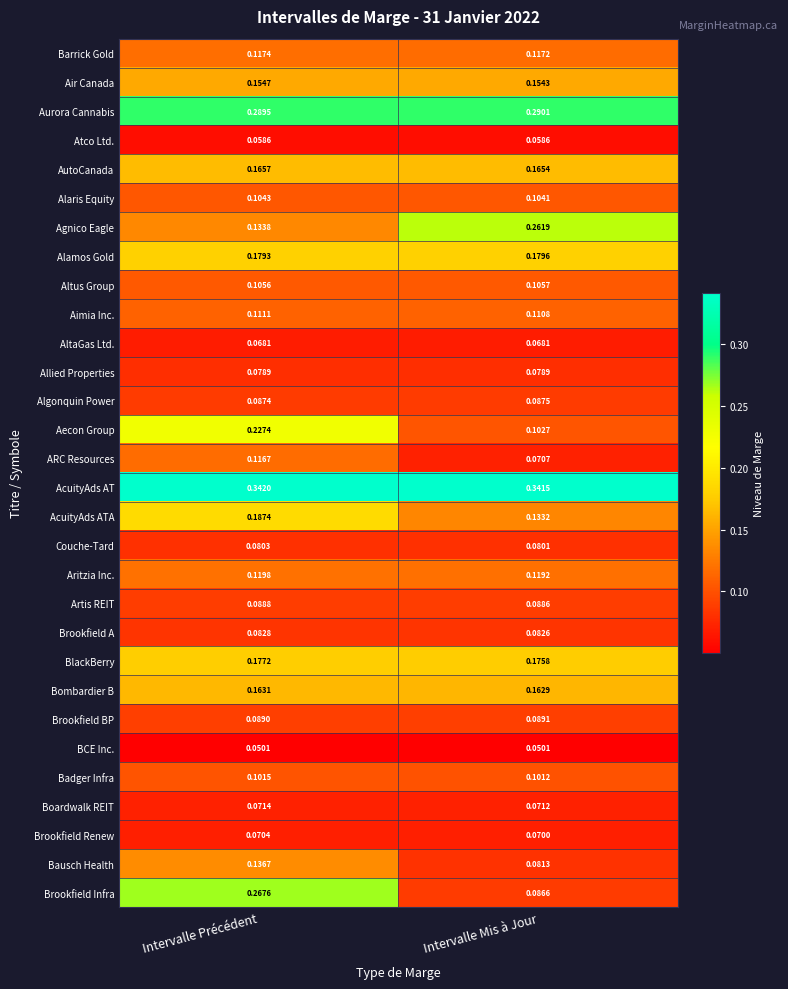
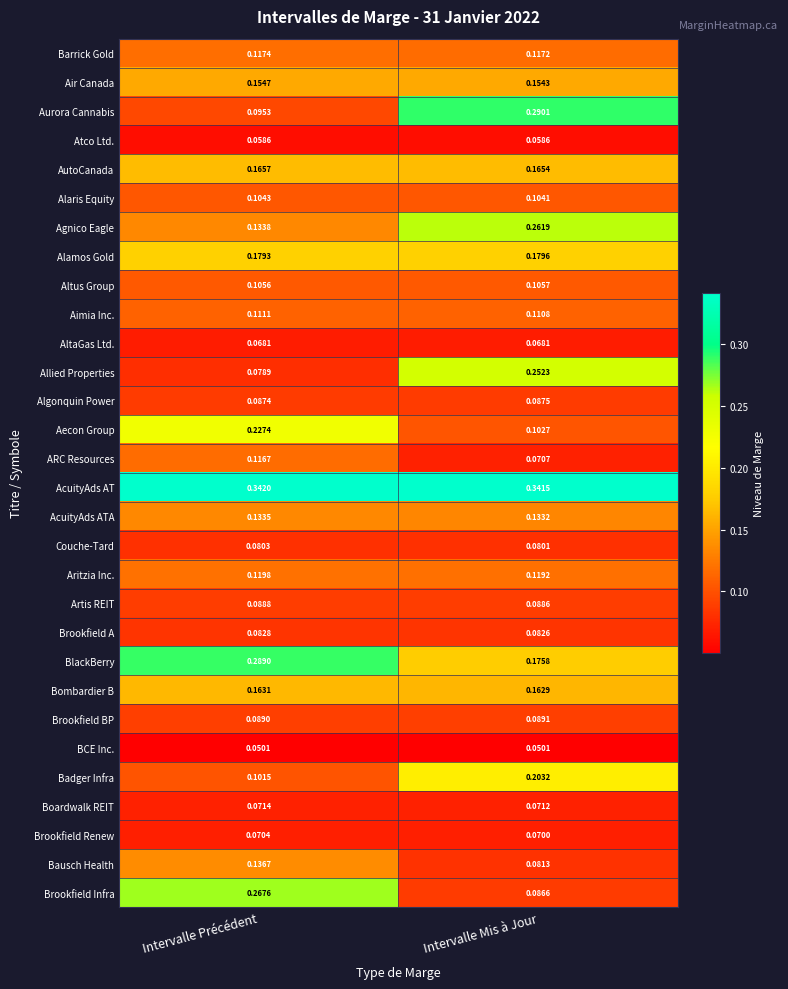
  {
    "Barrick Gold": {
      "Intervalle Précédent": 0.1174,
      "Intervalle Mis à Jour": 0.1172
    },
    "Air Canada": {
      "Intervalle Précédent": 0.1547,
      "Intervalle Mis à Jour": 0.1543
    },
    "Aurora Cannabis": {
-     "Intervalle Précédent": 0.2895,
+     "Intervalle Précédent": 0.0953,
      "Intervalle Mis à Jour": 0.2901
    },
    "Atco Ltd.": {
      "Intervalle Précédent": 0.0586,
      "Intervalle Mis à Jour": 0.0586
    },
    "AutoCanada": {
      "Intervalle Précédent": 0.1657,
      "Intervalle Mis à Jour": 0.1654
    },
    "Alaris Equity": {
      "Intervalle Précédent": 0.1043,
      "Intervalle Mis à Jour": 0.1041
    },
    "Agnico Eagle": {
      "Intervalle Précédent": 0.1338,
      "Intervalle Mis à Jour": 0.2619
    },
    "Alamos Gold": {
      "Intervalle Précédent": 0.1793,
      "Intervalle Mis à Jour": 0.1796
    },
    "Altus Group": {
      "Intervalle Précédent": 0.1056,
      "Intervalle Mis à Jour": 0.1057
    },
    "Aimia Inc.": {
      "Intervalle Précédent": 0.1111,
      "Intervalle Mis à Jour": 0.1108
    },
    "AltaGas Ltd.": {
      "Intervalle Précédent": 0.0681,
      "Intervalle Mis à Jour": 0.0681
    },
    "Allied Properties": {
      "Intervalle Précédent": 0.0789,
-     "Intervalle Mis à Jour": 0.0789
+     "Intervalle Mis à Jour": 0.2523
    },
    "Algonquin Power": {
      "Intervalle Précédent": 0.0874,
      "Intervalle Mis à Jour": 0.0875
    },
    "Aecon Group": {
      "Intervalle Précédent": 0.2274,
      "Intervalle Mis à Jour": 0.1027
    },
    "ARC Resources": {
      "Intervalle Précédent": 0.1167,
      "Intervalle Mis à Jour": 0.0707
    },
    "AcuityAds AT": {
      "Intervalle Précédent": 0.3420,
      "Intervalle Mis à Jour": 0.3415
    },
    "AcuityAds ATA": {
-     "Intervalle Précédent": 0.1874,
+     "Intervalle Précédent": 0.1335,
      "Intervalle Mis à Jour": 0.1332
    },
    "Couche-Tard": {
      "Intervalle Précédent": 0.0803,
      "Intervalle Mis à Jour": 0.0801
    },
    "Aritzia Inc.": {
      "Intervalle Précédent": 0.1198,
      "Intervalle Mis à Jour": 0.1192
    },
    "Artis REIT": {
      "Intervalle Précédent": 0.0888,
      "Intervalle Mis à Jour": 0.0886
    },
    "Brookfield A": {
      "Intervalle Précédent": 0.0828,
      "Intervalle Mis à Jour": 0.0826
    },
    "BlackBerry": {
-     "Intervalle Précédent": 0.1772,
+     "Intervalle Précédent": 0.2890,
      "Intervalle Mis à Jour": 0.1758
    },
    "Bombardier B": {
      "Intervalle Précédent": 0.1631,
      "Intervalle Mis à Jour": 0.1629
    },
    "Brookfield BP": {
      "Intervalle Précédent": 0.0890,
      "Intervalle Mis à Jour": 0.0891
    },
    "BCE Inc.": {
      "Intervalle Précédent": 0.0501,
      "Intervalle Mis à Jour": 0.0501
    },
    "Badger Infra": {
      "Intervalle Précédent": 0.1015,
-     "Intervalle Mis à Jour": 0.1012
+     "Intervalle Mis à Jour": 0.2032
    },
    "Boardwalk REIT": {
      "Intervalle Précédent": 0.0714,
      "Intervalle Mis à Jour": 0.0712
    },
    "Brookfield Renew": {
      "Intervalle Précédent": 0.0704,
      "Intervalle Mis à Jour": 0.0700
    },
    "Bausch Health": {
      "Intervalle Précédent": 0.1367,
      "Intervalle Mis à Jour": 0.0813
    },
    "Brookfield Infra": {
      "Intervalle Précédent": 0.2676,
      "Intervalle Mis à Jour": 0.0866
    }
  }
